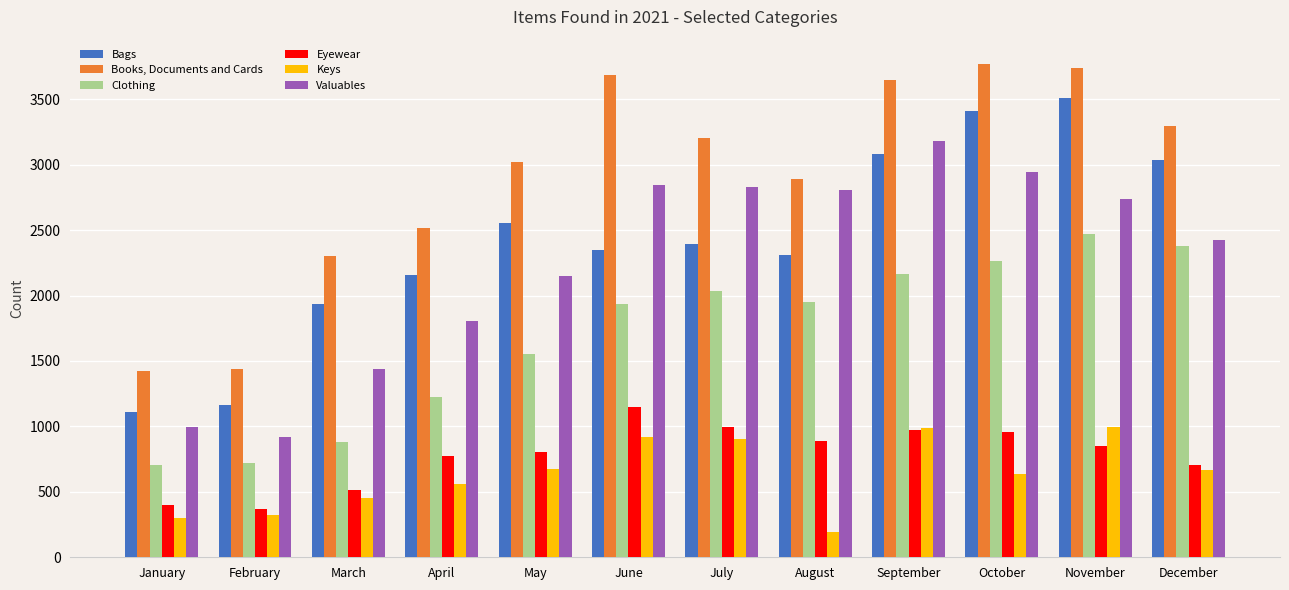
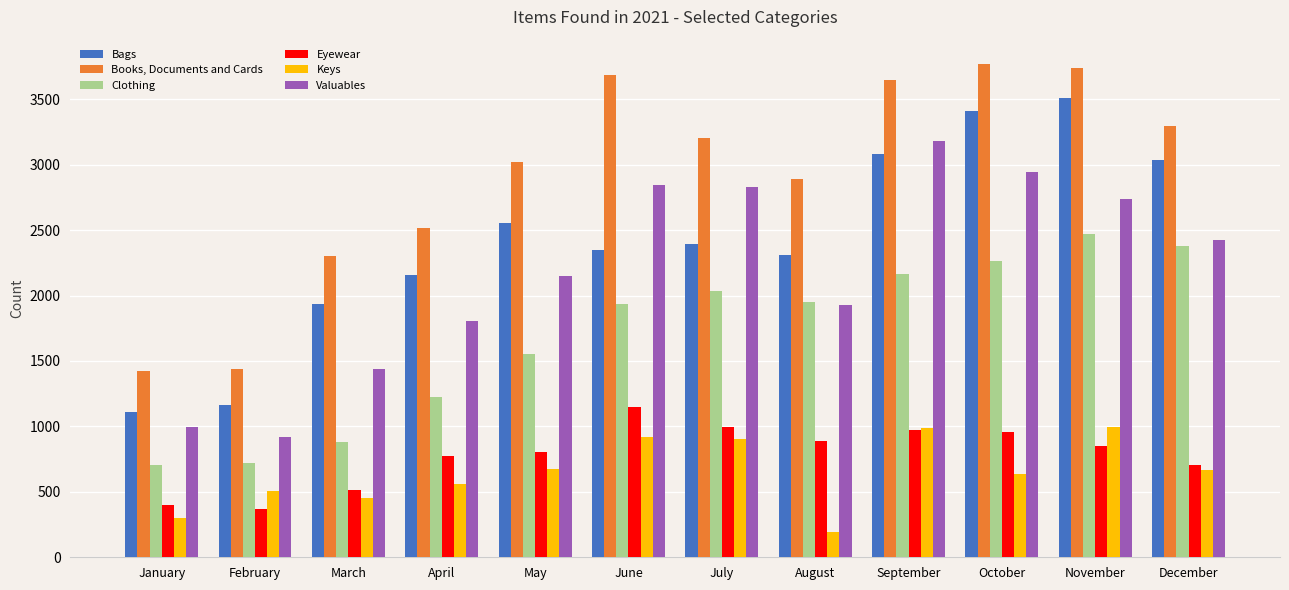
  {
    "Bags": {
      "January": 1110,
      "February": 1160,
      "March": 1930,
      "April": 2160,
      "May": 2550,
      "June": 2350,
      "July": 2400,
      "August": 2310,
      "September": 3080,
      "October": 3410,
      "November": 3510,
      "December": 3040
    },
    "Books, Documents and Cards": {
      "January": 1420,
      "February": 1440,
      "March": 2300,
      "April": 2520,
      "May": 3020,
      "June": 3680,
      "July": 3200,
      "August": 2890,
      "September": 3650,
      "October": 3770,
      "November": 3740,
      "December": 3290
    },
    "Clothing": {
      "January": 700,
      "February": 720,
      "March": 880,
      "April": 1220,
      "May": 1560,
      "June": 1940,
      "July": 2030,
      "August": 1950,
      "September": 2170,
      "October": 2260,
      "November": 2470,
      "December": 2380
    },
    "Eyewear": {
      "January": 400,
      "February": 370,
      "March": 520,
      "April": 770,
      "May": 800,
      "June": 1150,
      "July": 1000,
      "August": 890,
      "September": 980,
      "October": 960,
      "November": 850,
      "December": 700
    },
    "Keys": {
      "January": 300,
-     "February": 330,
+     "February": 510,
      "March": 450,
      "April": 560,
      "May": 680,
      "June": 920,
      "July": 900,
      "August": 200,
      "September": 990,
      "October": 640,
      "November": 1000,
      "December": 670
    },
    "Valuables": {
      "January": 990,
      "February": 920,
      "March": 1440,
      "April": 1810,
      "May": 2150,
      "June": 2840,
      "July": 2830,
-     "August": 2810,
+     "August": 1930,
      "September": 3180,
      "October": 2950,
      "November": 2740,
      "December": 2420
    }
  }
